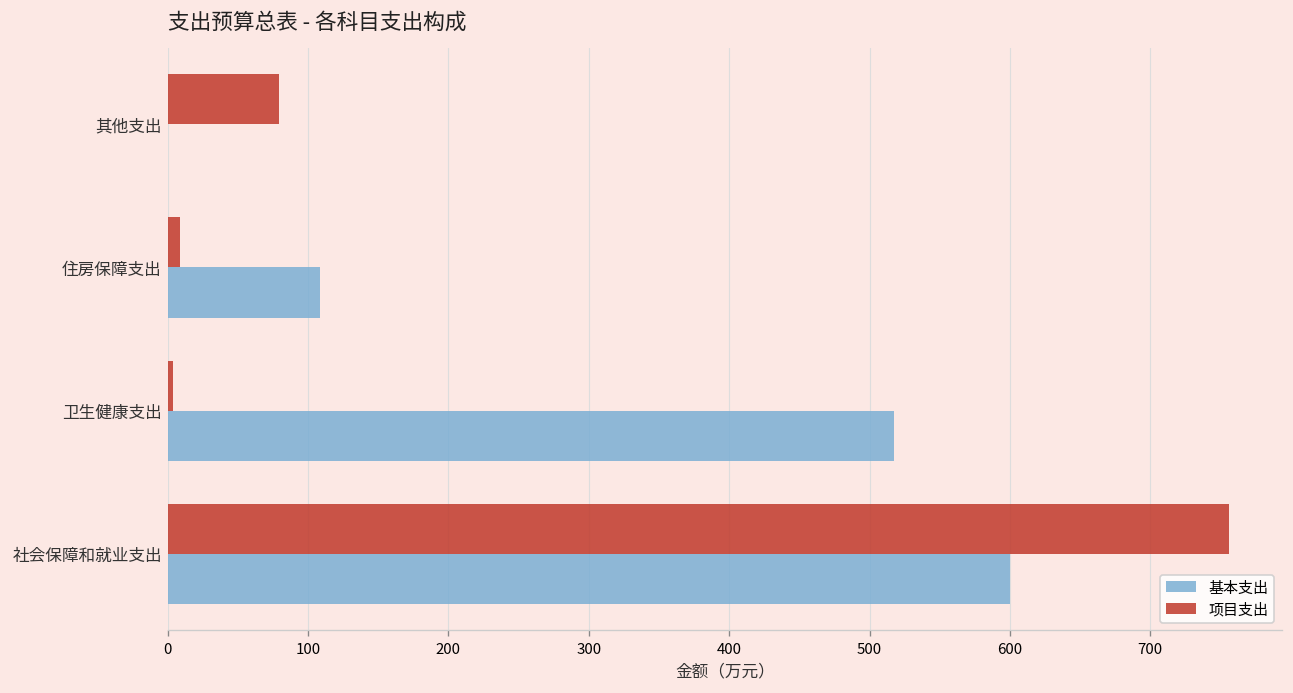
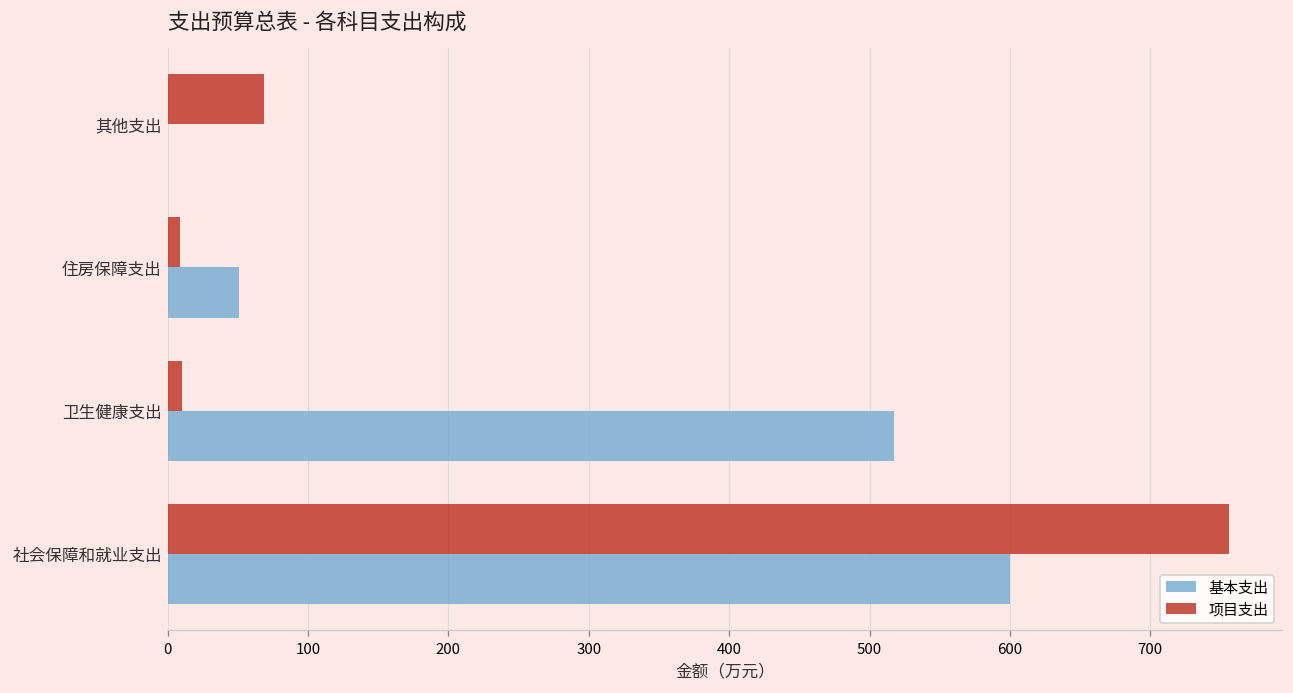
  {
    "基本支出": {
      "其他支出": 0,
-     "住房保障支出": 109,
+     "住房保障支出": 51,
      "卫生健康支出": 518,
      "社会保障和就业支出": 600
    },
    "项目支出": {
-     "其他支出": 79,
+     "其他支出": 69,
      "住房保障支出": 9,
-     "卫生健康支出": 4,
+     "卫生健康支出": 11,
      "社会保障和就业支出": 756
    }
  }
